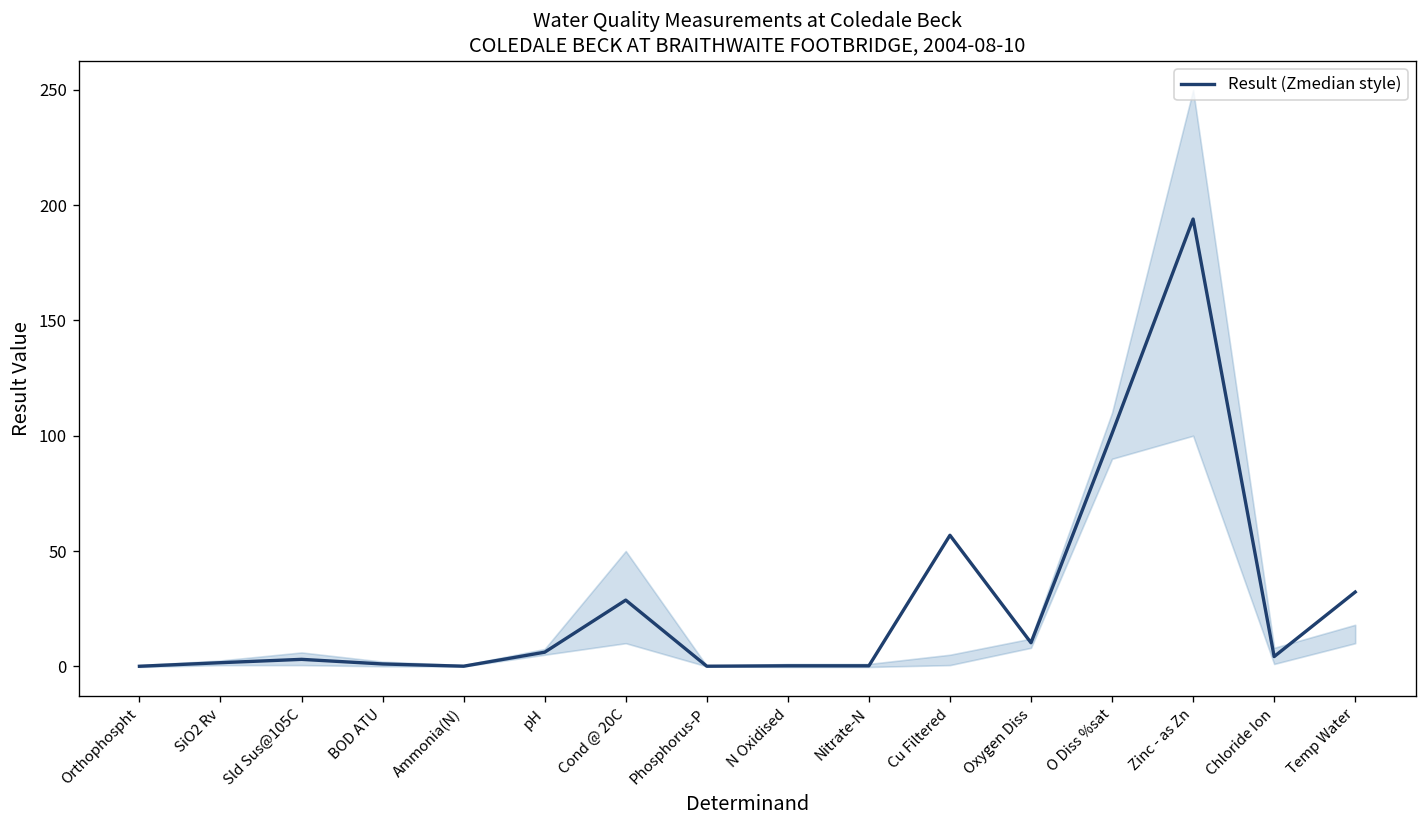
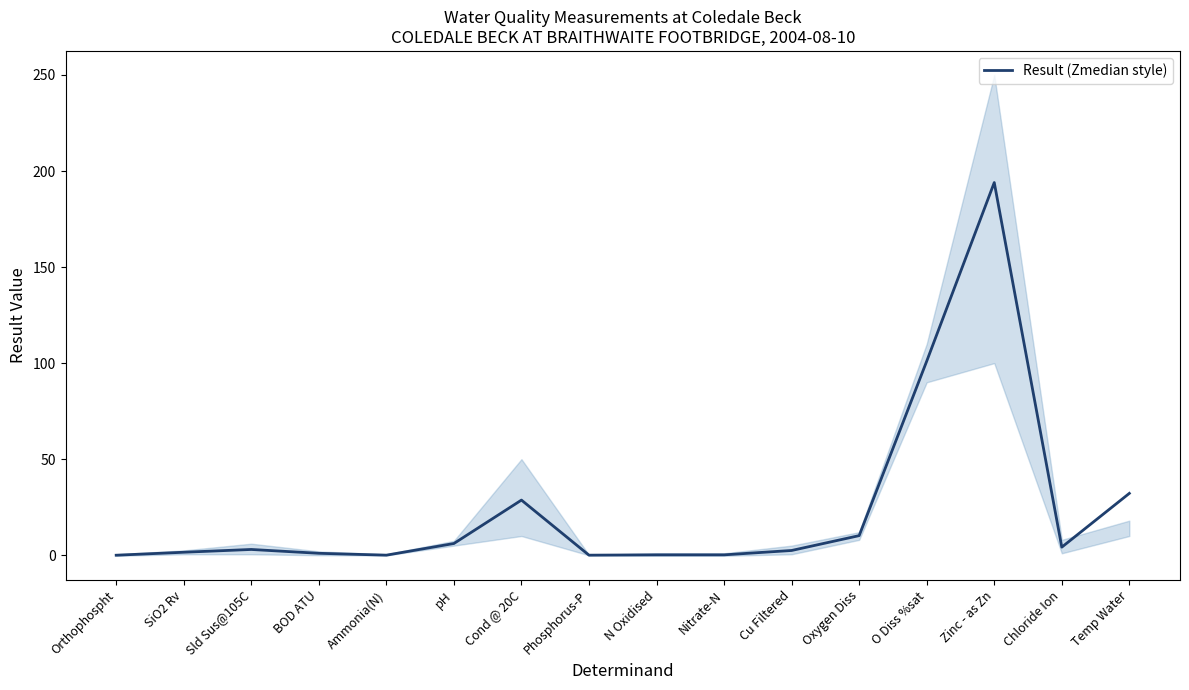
  {
    "Result (Zmedian style)": {
      "Sld Sus@105C": 3,
      "pH": 6,
      "Cond @ 20C": 29,
-     "Cu Filtered": 57,
+     "Cu Filtered": 2,
      "Oxygen Diss": 10,
      "O Diss %sat": 101,
      "Zinc - as Zn": 194,
      "Chloride Ion": 4,
      "Temp Water": 32
    }
  }
